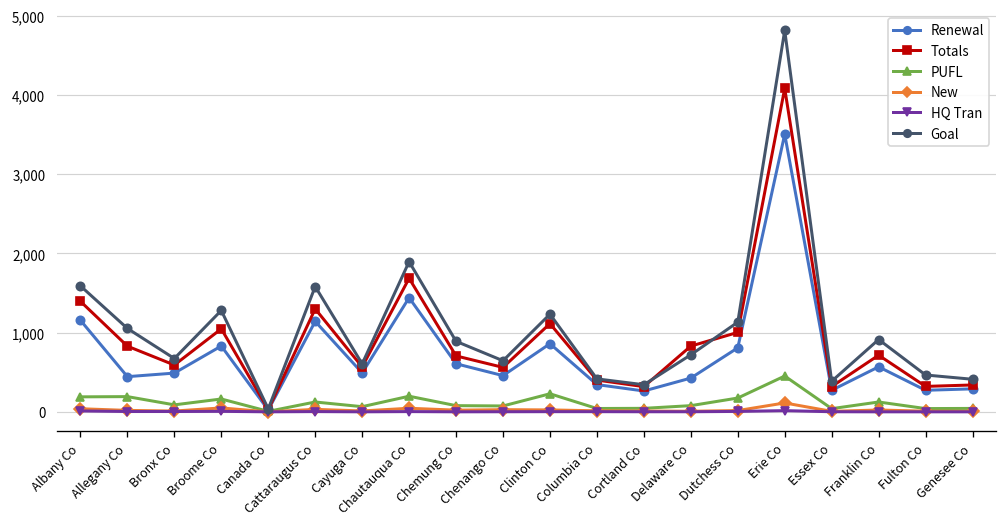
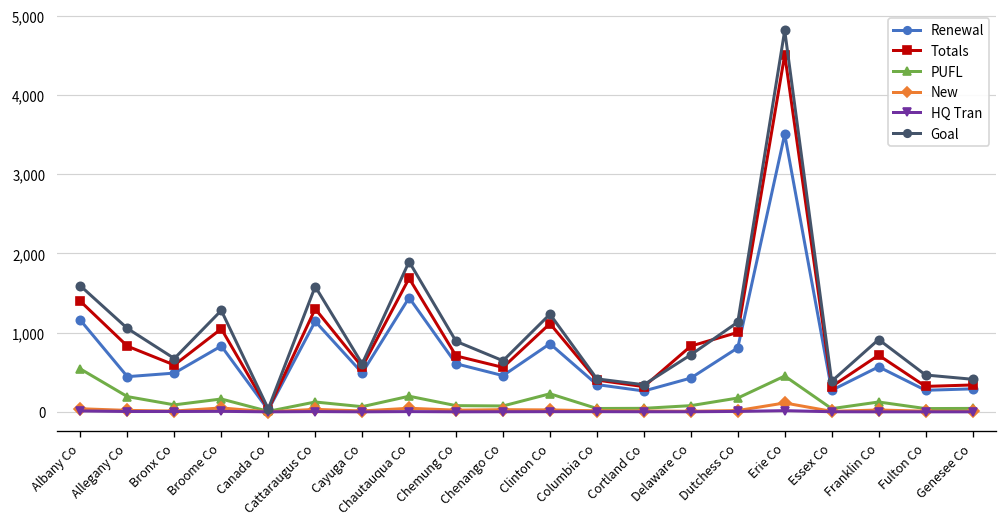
  {
    "Renewal": {
      "Albany Co": "1,200",
      "Allegany Co": "400",
      "Bronx Co": "500",
      "Broome Co": "800",
      "Cattaraugus Co": "1,100",
      "Cayuga Co": "500",
      "Chautauqua Co": "1,400",
      "Chemung Co": "600",
      "Chenango Co": "500",
      "Clinton Co": "900",
      "Columbia Co": "300",
      "Cortland Co": "300",
      "Delaware Co": "400",
      "Dutchess Co": "800",
      "Erie Co": "3,500",
      "Essex Co": "300",
      "Franklin Co": "600",
      "Fulton Co": "300",
      "Genesee Co": "300"
    },
    "Totals": {
      "Albany Co": "1,400",
      "Allegany Co": "800",
      "Bronx Co": "600",
      "Broome Co": "1,000",
      "Cattaraugus Co": "1,300",
      "Cayuga Co": "600",
      "Chautauqua Co": "1,700",
      "Chemung Co": "700",
      "Chenango Co": "600",
      "Clinton Co": "1,100",
      "Delaware Co": "800",
      "Dutchess Co": "1,000",
-     "Erie Co": "4,100",
+     "Erie Co": "4,500",
      "Essex Co": "300",
      "Franklin Co": "700",
      "Fulton Co": "300",
      "Genesee Co": "300"
    },
    "PUFL": {
-     "Albany Co": "200",
+     "Albany Co": "500",
      "Allegany Co": "200",
      "Bronx Co": "100",
      "Broome Co": "200",
      "Cattaraugus Co": "100",
      "Cayuga Co": "100",
      "Chautauqua Co": "200",
      "Chemung Co": "100",
      "Chenango Co": "100",
      "Clinton Co": "200",
      "Delaware Co": "100",
      "Dutchess Co": "200",
      "Erie Co": "500",
      "Franklin Co": "100"
    },
    "New": {
      "Broome Co": "0",
      "Chautauqua Co": "0",
      "Erie Co": "100"
    },
    "HQ Tran": {
      "Broome Co": "0",
      "Chautauqua Co": "0",
      "Erie Co": "0"
    },
    "Goal": {
      "Albany Co": "1,600",
      "Allegany Co": "1,100",
      "Bronx Co": "700",
      "Broome Co": "1,300",
      "Cattaraugus Co": "1,600",
      "Cayuga Co": "600",
      "Chautauqua Co": "1,900",
      "Chemung Co": "900",
      "Chenango Co": "600",
      "Clinton Co": "1,200",
      "Delaware Co": "700",
      "Dutchess Co": "1,100",
      "Erie Co": "4,800",
      "Essex Co": "400",
      "Franklin Co": "900",
      "Fulton Co": "500",
      "Genesee Co": "400"
    }
  }
